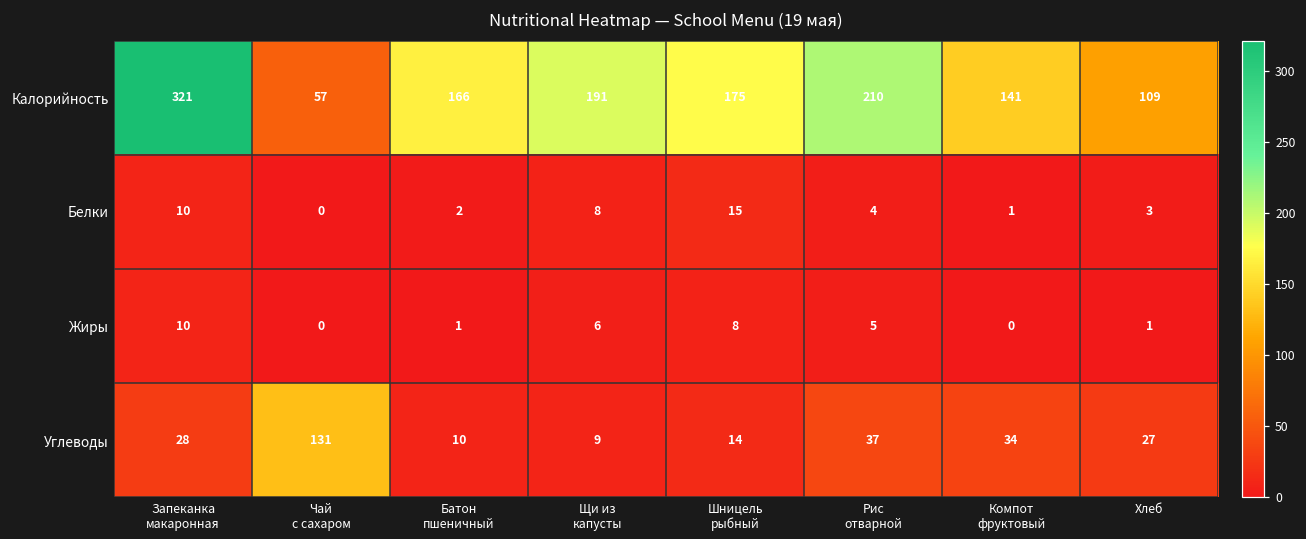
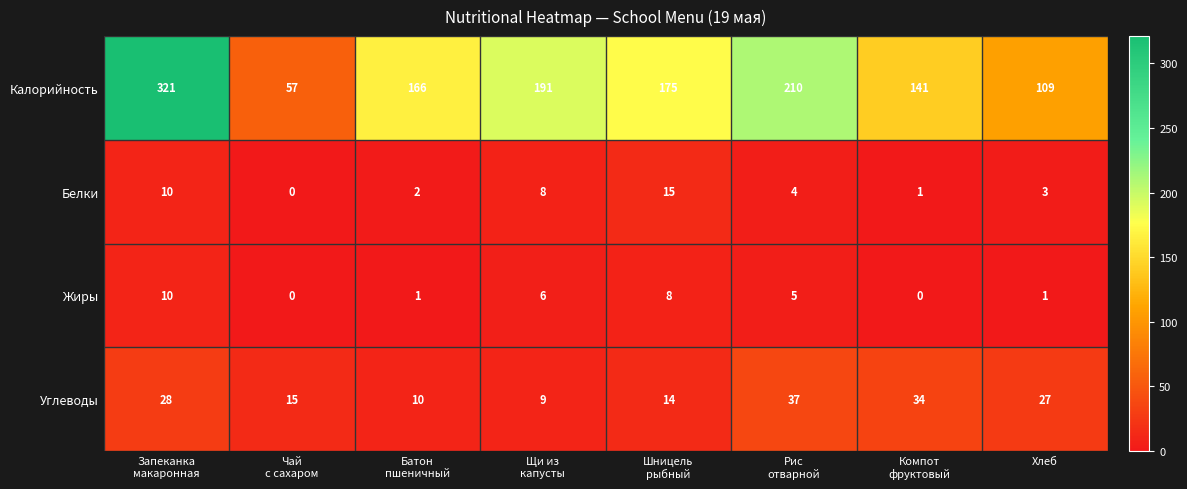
  {
    "Калорийность": {
      "Запеканка макаронная": 321,
      "Чай с сахаром": 57,
      "Батон пшеничный": 166,
      "Щи из капусты": 191,
      "Шницель рыбный": 175,
      "Рис отварной": 210,
      "Компот фруктовый": 141,
      "Хлеб": 109
    },
    "Белки": {
      "Запеканка макаронная": 10,
      "Чай с сахаром": 0,
      "Батон пшеничный": 2,
      "Щи из капусты": 8,
      "Шницель рыбный": 15,
      "Рис отварной": 4,
      "Компот фруктовый": 1,
      "Хлеб": 3
    },
    "Жиры": {
      "Запеканка макаронная": 10,
      "Чай с сахаром": 0,
      "Батон пшеничный": 1,
      "Щи из капусты": 6,
      "Шницель рыбный": 8,
      "Рис отварной": 5,
      "Компот фруктовый": 0,
      "Хлеб": 1
    },
    "Углеводы": {
      "Запеканка макаронная": 28,
-     "Чай с сахаром": 131,
+     "Чай с сахаром": 15,
      "Батон пшеничный": 10,
      "Щи из капусты": 9,
      "Шницель рыбный": 14,
      "Рис отварной": 37,
      "Компот фруктовый": 34,
      "Хлеб": 27
    }
  }
